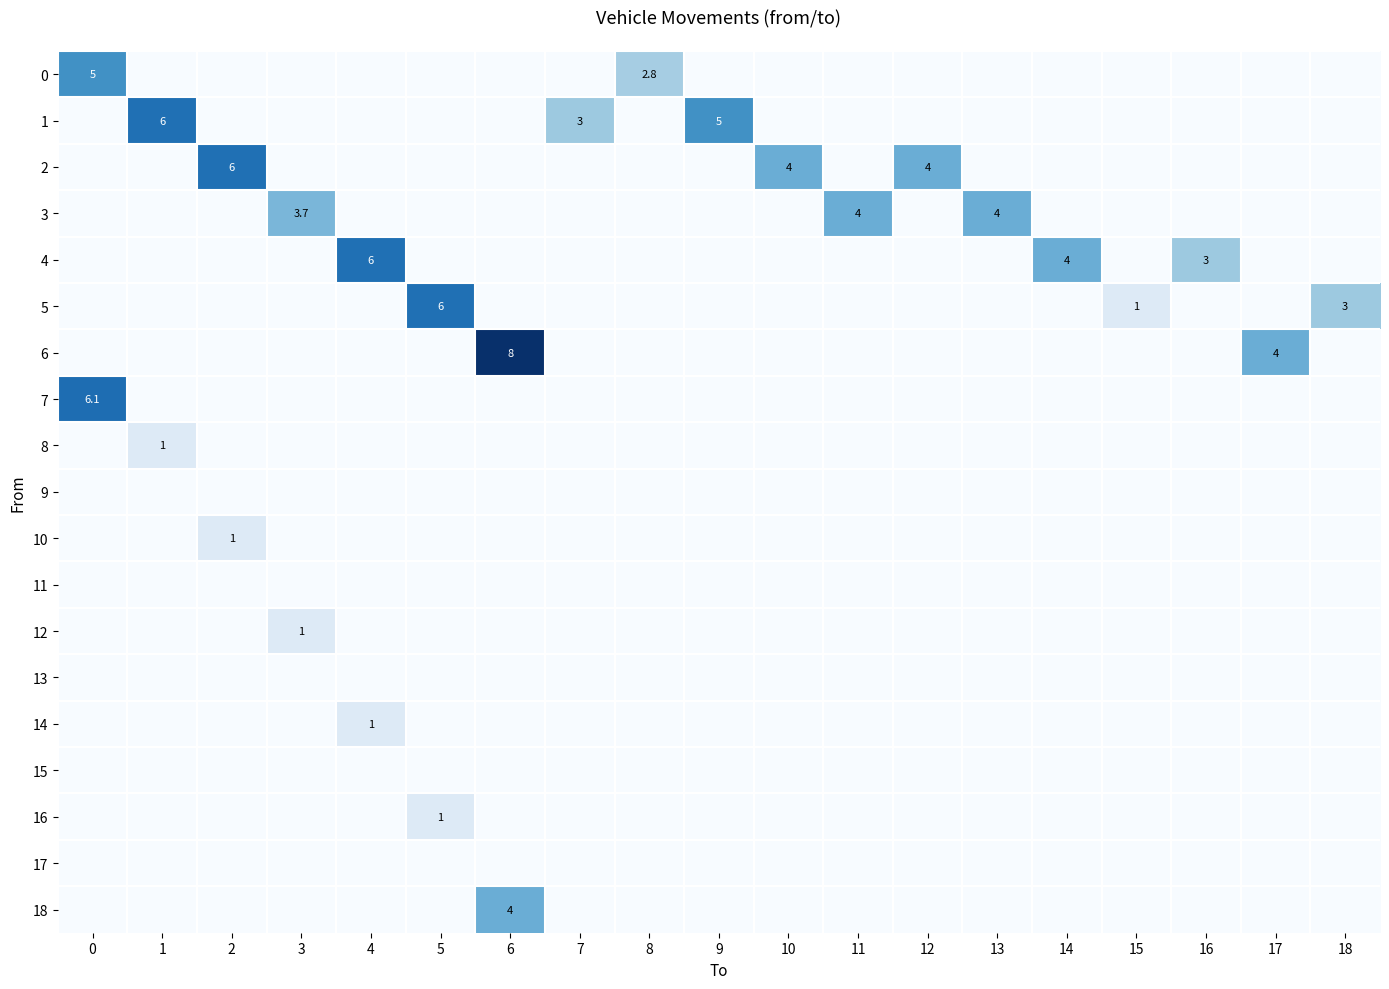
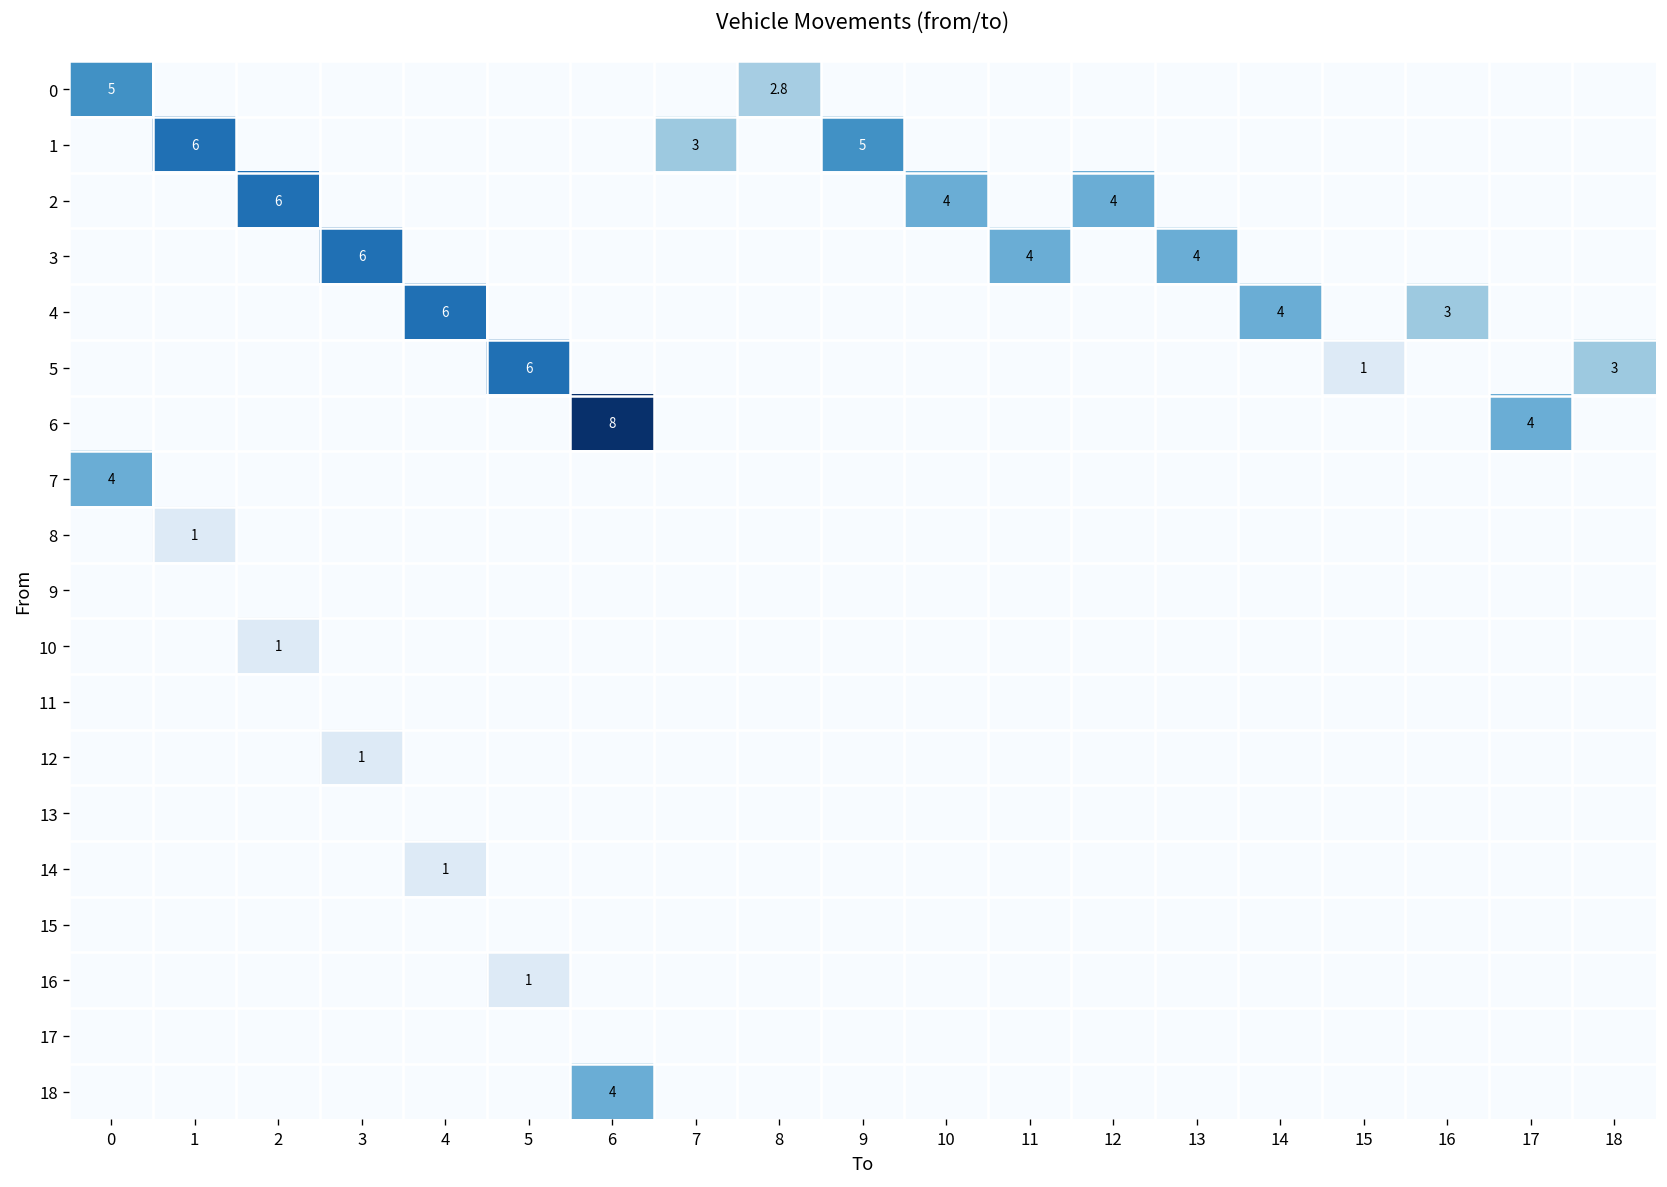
  {
    "0": {
      "0": 5,
      "8": 2.8
    },
    "1": {
      "1": 6,
      "7": 3,
      "9": 5
    },
    "2": {
      "2": 6,
      "10": 4,
      "12": 4
    },
    "3": {
-     "3": 3.7,
+     "3": 6,
      "11": 4,
      "13": 4
    },
    "4": {
      "4": 6,
      "14": 4,
      "16": 3
    },
    "5": {
      "5": 6,
      "15": 1,
      "18": 3
    },
    "6": {
      "6": 8,
      "17": 4
    },
    "7": {
-     "0": 6.1
+     "0": 4
    },
    "8": {
      "1": 1
    },
    "10": {
      "2": 1
    },
    "12": {
      "3": 1
    },
    "14": {
      "4": 1
    },
    "16": {
      "5": 1
    },
    "18": {
      "6": 4
    }
  }
